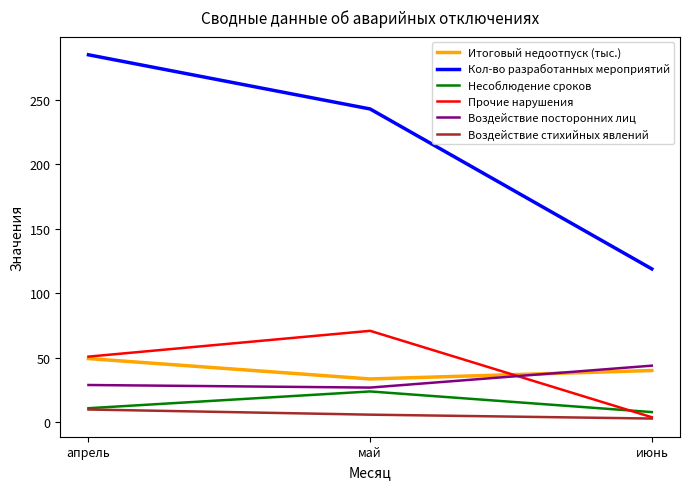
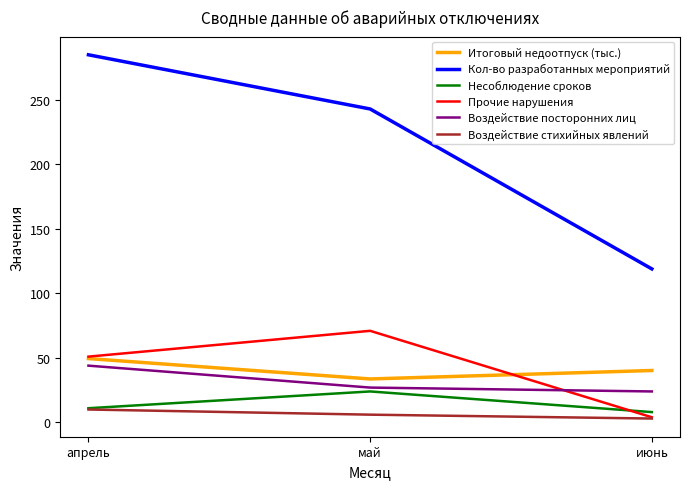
  {
    "Итоговый недоотпуск (тыс.)": {
      "май": 34,
      "июнь": 40
    },
    "Кол-во разработанных мероприятий": {
      "апрель": 285,
      "май": 243,
      "июнь": 119
    },
    "Несоблюдение сроков": {
      "май": 24,
      "июнь": 8
    },
    "Прочие нарушения": {
      "май": 71
    },
    "Воздействие посторонних лиц": {
-     "апрель": 29,
+     "апрель": 44,
      "май": 27,
-     "июнь": 44
+     "июнь": 24
    },
    "Воздействие стихийных явлений": {
      "май": 6
    }
  }
